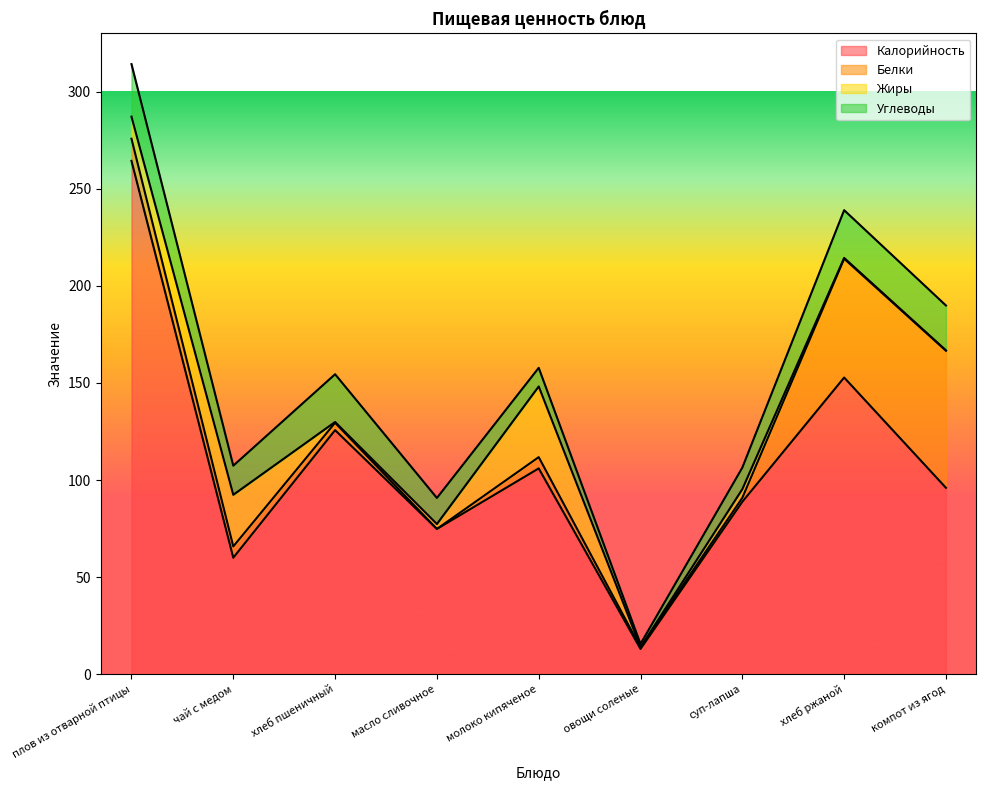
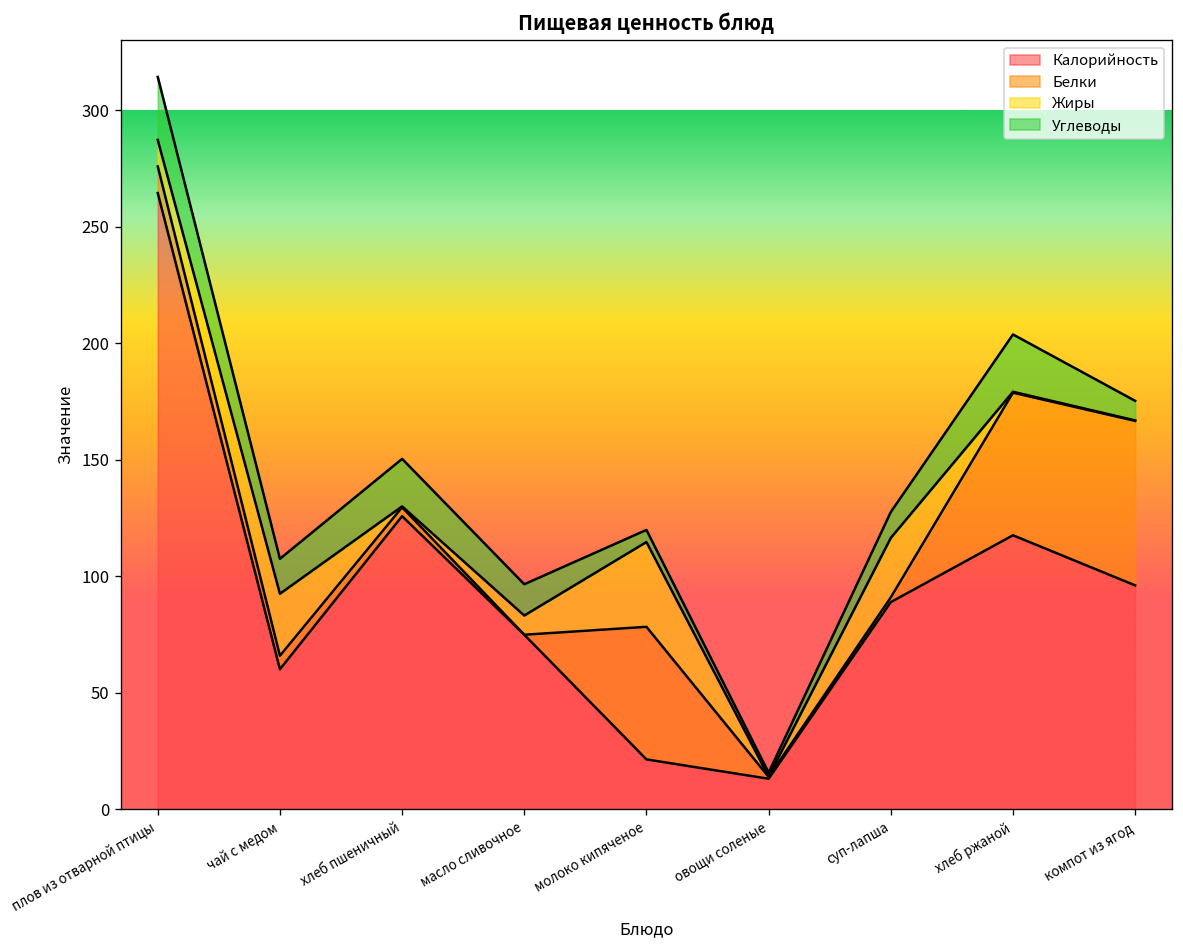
  {
    "Калорийность": {
      "плов из отварной птицы": 264,
      "чай с медом": 60,
      "хлеб пшеничный": 126,
-     "молоко кипяченое": 106,
+     "молоко кипяченое": 21,
      "суп-лапша": 89,
-     "хлеб ржаной": 153,
+     "хлеб ржаной": 118,
      "компот из ягод": 96
    },
    "Белки": {
      "плов из отварной птицы": 11,
      "чай с медом": 6,
-     "молоко кипяченое": 6,
+     "молоко кипяченое": 57,
      "суп-лапша": 2
    },
    "Жиры": {
      "плов из отварной птицы": 11,
      "чай с медом": 27,
-     "масло сливочное": 3,
+     "масло сливочное": 8,
      "молоко кипяченое": 36,
-     "суп-лапша": 4
+     "суп-лапша": 26
    },
    "Углеводы": {
      "плов из отварной птицы": 27,
      "чай с медом": 15,
-     "хлеб пшеничный": 25,
+     "хлеб пшеничный": 20,
      "масло сливочное": 13,
-     "молоко кипяченое": 10,
+     "молоко кипяченое": 5,
      "овощи соленые": 2,
      "суп-лапша": 11,
      "хлеб ржаной": 25,
-     "компот из ягод": 23
+     "компот из ягод": 8
    }
  }
